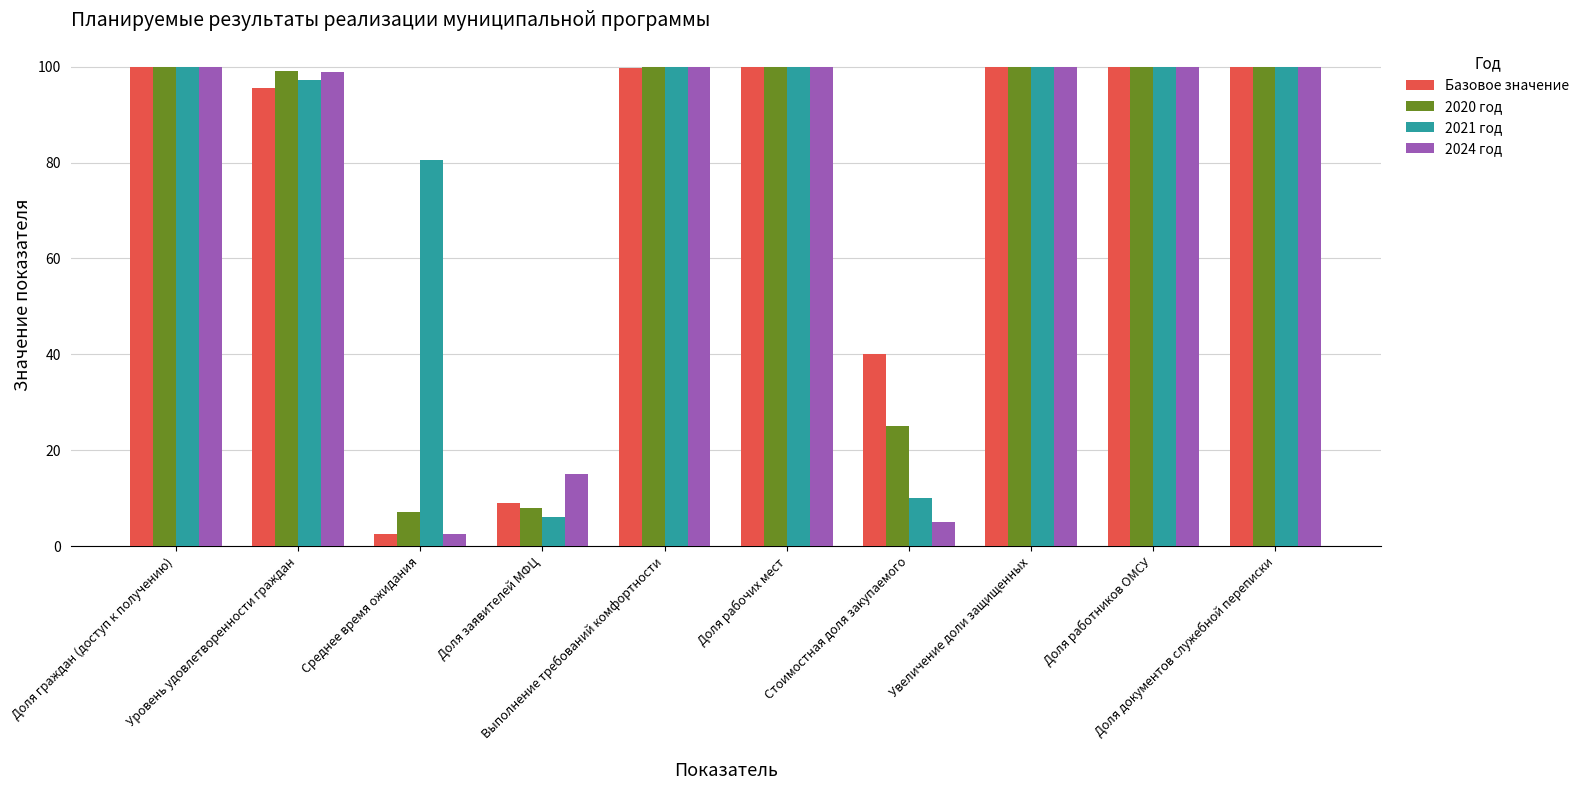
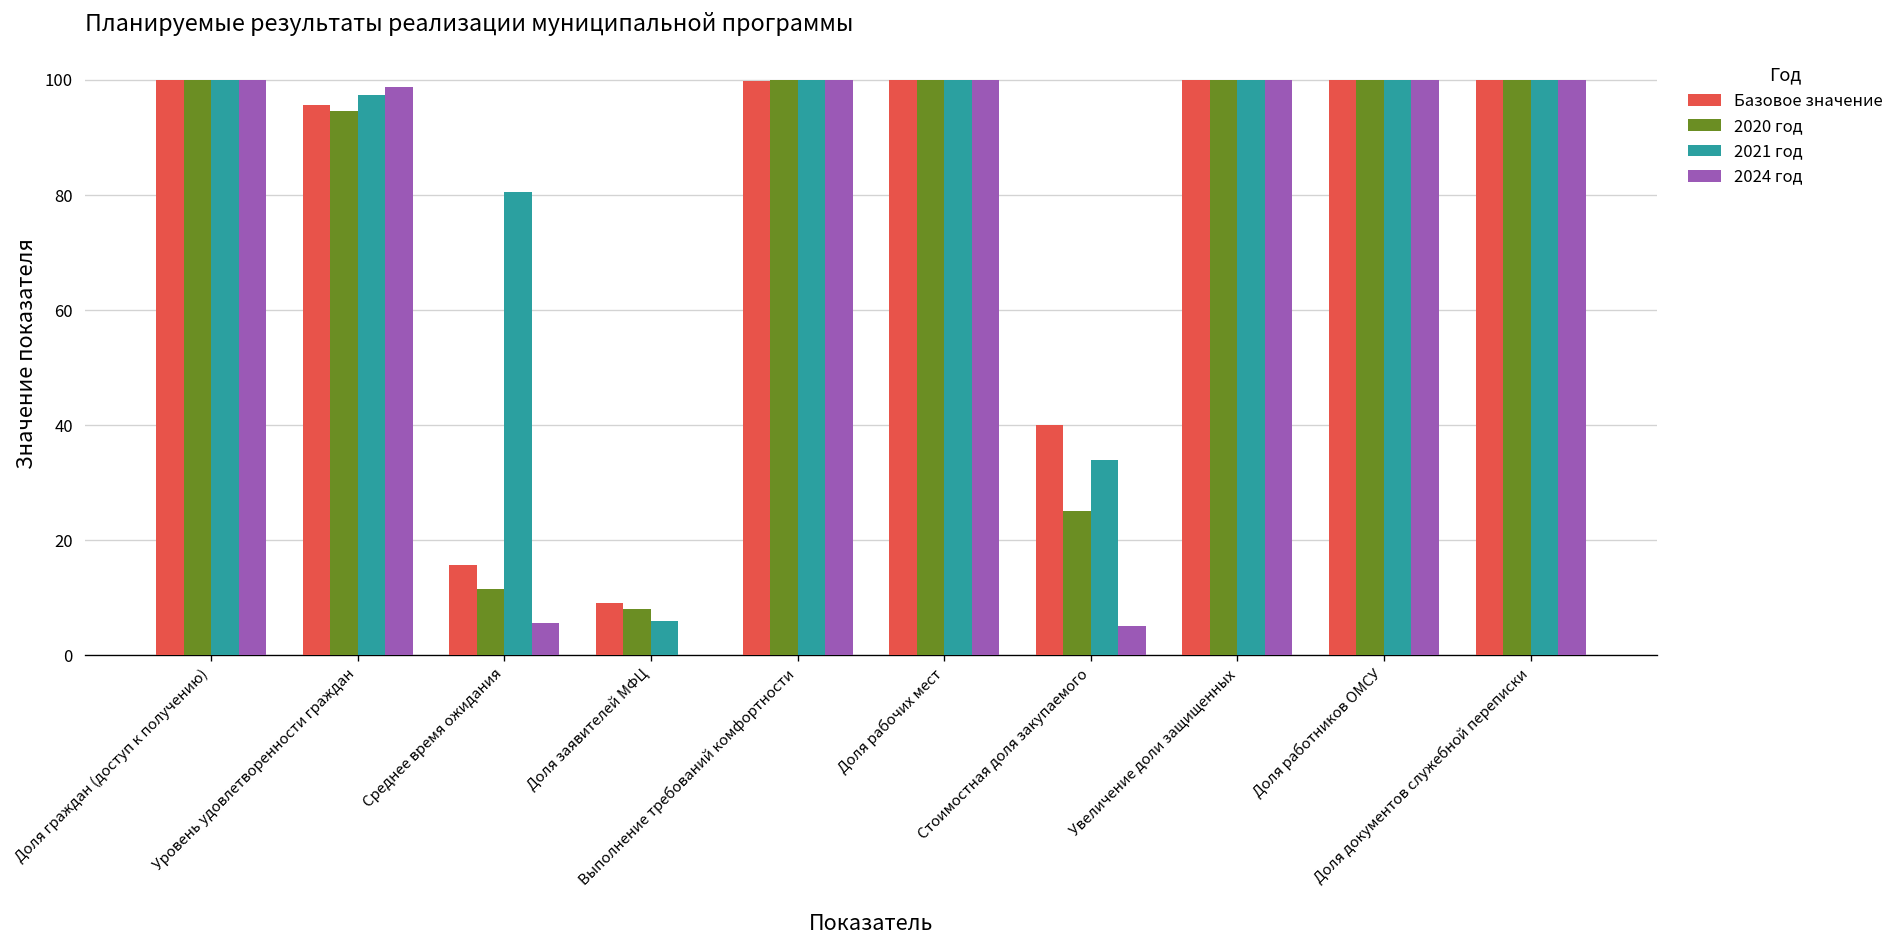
  {
    "Базовое значение": {
      "Доля граждан (доступ к получению)": 100,
      "Уровень удовлетворенности граждан": 96,
-     "Среднее время ожидания": 3,
+     "Среднее время ожидания": 16,
      "Доля заявителей МФЦ": 9,
      "Выполнение требований комфортности": 100,
      "Доля рабочих мест": 100,
      "Стоимостная доля закупаемого": 40,
      "Увеличение доли защищенных": 100,
      "Доля работников ОМСУ": 100,
      "Доля документов служебной переписки": 100
    },
    "2020 год": {
      "Доля граждан (доступ к получению)": 100,
-     "Уровень удовлетворенности граждан": 99,
-     "Среднее время ожидания": 7,
+     "Уровень удовлетворенности граждан": 95,
+     "Среднее время ожидания": 12,
      "Доля заявителей МФЦ": 8,
      "Выполнение требований комфортности": 100,
      "Доля рабочих мест": 100,
      "Стоимостная доля закупаемого": 25,
      "Увеличение доли защищенных": 100,
      "Доля работников ОМСУ": 100,
      "Доля документов служебной переписки": 100
    },
    "2021 год": {
      "Доля граждан (доступ к получению)": 100,
      "Уровень удовлетворенности граждан": 97,
      "Среднее время ожидания": 81,
      "Доля заявителей МФЦ": 6,
      "Выполнение требований комфортности": 100,
      "Доля рабочих мест": 100,
-     "Стоимостная доля закупаемого": 10,
+     "Стоимостная доля закупаемого": 34,
      "Увеличение доли защищенных": 100,
      "Доля работников ОМСУ": 100,
      "Доля документов служебной переписки": 100
    },
    "2024 год": {
      "Доля граждан (доступ к получению)": 100,
      "Уровень удовлетворенности граждан": 99,
-     "Среднее время ожидания": 3,
-     "Доля заявителей МФЦ": 15,
+     "Среднее время ожидания": 6,
+     "Доля заявителей МФЦ": 0,
      "Выполнение требований комфортности": 100,
      "Доля рабочих мест": 100,
      "Стоимостная доля закупаемого": 5,
      "Увеличение доли защищенных": 100,
      "Доля работников ОМСУ": 100,
      "Доля документов служебной переписки": 100
    }
  }
